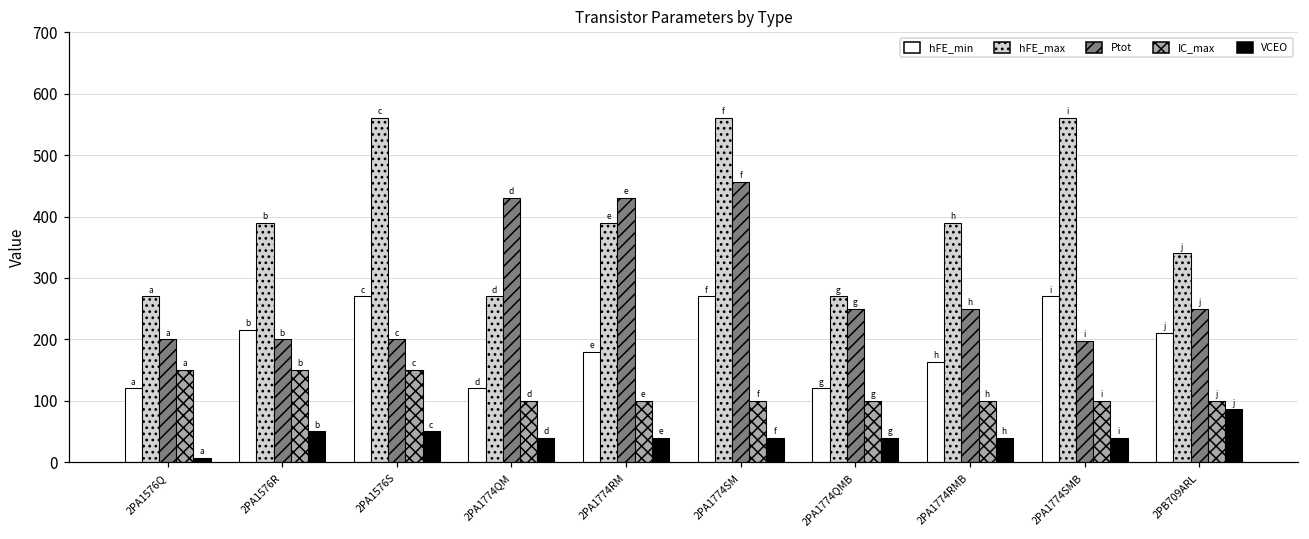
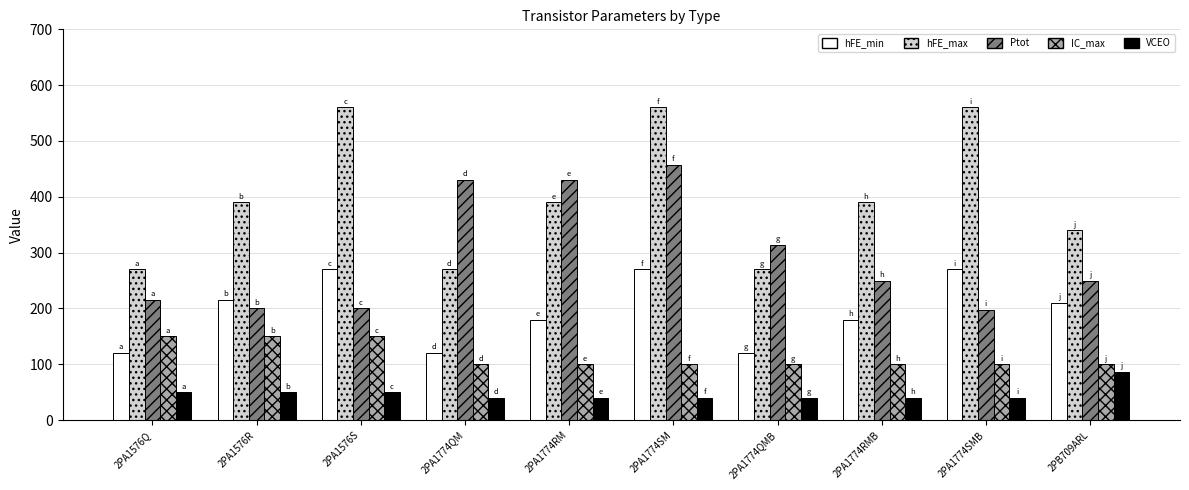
  {
    "hFE_min": {
      "2PA1576Q": 120,
      "2PA1576R": 220,
      "2PA1576S": 270,
      "2PA1774QM": 120,
      "2PA1774RM": 180,
      "2PA1774SM": 270,
      "2PA1774QMB": 120,
-     "2PA1774RMB": 160,
+     "2PA1774RMB": 180,
      "2PA1774SMB": 270,
      "2PB709ARL": 210
    },
    "hFE_max": {
      "2PA1576Q": 270,
      "2PA1576R": 390,
      "2PA1576S": 560,
      "2PA1774QM": 270,
      "2PA1774RM": 390,
      "2PA1774SM": 560,
      "2PA1774QMB": 270,
      "2PA1774RMB": 390,
      "2PA1774SMB": 560,
      "2PB709ARL": 340
    },
    "Ptot": {
-     "2PA1576Q": 200,
+     "2PA1576Q": 220,
      "2PA1576R": 200,
      "2PA1576S": 200,
      "2PA1774QM": 430,
      "2PA1774RM": 430,
      "2PA1774SM": 460,
-     "2PA1774QMB": 250,
+     "2PA1774QMB": 310,
      "2PA1774RMB": 250,
      "2PA1774SMB": 200,
      "2PB709ARL": 250
    },
    "IC_max": {
      "2PA1576Q": 150,
      "2PA1576R": 150,
      "2PA1576S": 150,
      "2PA1774QM": 100,
      "2PA1774RM": 100,
      "2PA1774SM": 100,
      "2PA1774QMB": 100,
      "2PA1774RMB": 100,
      "2PA1774SMB": 100,
      "2PB709ARL": 100
    },
    "VCEO": {
-     "2PA1576Q": 10,
+     "2PA1576Q": 50,
      "2PA1576R": 50,
      "2PA1576S": 50,
      "2PA1774QM": 40,
      "2PA1774RM": 40,
      "2PA1774SM": 40,
      "2PA1774QMB": 40,
      "2PA1774RMB": 40,
      "2PA1774SMB": 40,
      "2PB709ARL": 90
    }
  }
